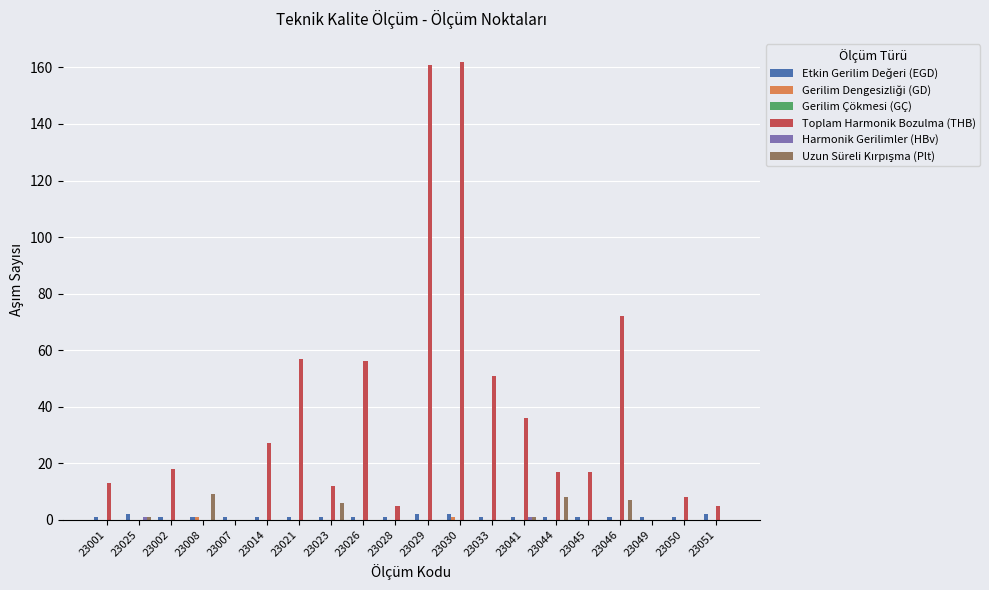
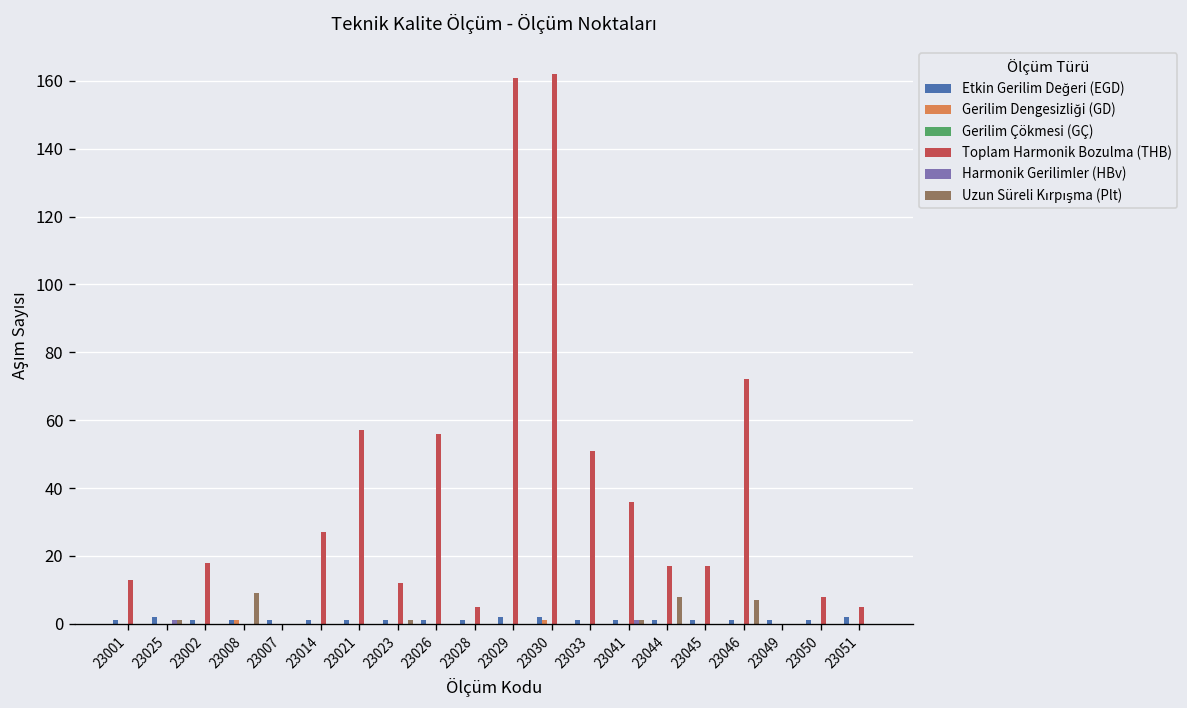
  {
    "Gerilim Çökmesi (GÇ)": {
      "23001": 0,
      "23025": 0,
      "23002": 0,
      "23008": 0,
      "23007": 0,
      "23014": 0,
      "23021": 0,
      "23023": 0,
      "23026": 0,
      "23028": 0,
      "23029": 0,
      "23030": 0,
      "23033": 0,
      "23041": 0,
      "23044": 0,
      "23045": 0,
      "23046": 0,
      "23049": 0,
      "23050": 0,
      "23051": 0
    },
    "Uzun Süreli Kırpışma (Plt)": {
      "23001": 0,
      "23025": 1,
      "23002": 0,
      "23008": 9,
      "23007": 0,
      "23014": 0,
      "23021": 0,
-     "23023": 6,
+     "23023": 1,
      "23026": 0,
      "23028": 0,
      "23029": 0,
      "23030": 0,
      "23033": 0,
      "23041": 1,
      "23044": 8,
      "23045": 0,
      "23046": 7,
      "23049": 0,
      "23050": 0,
      "23051": 0
    }
  }
